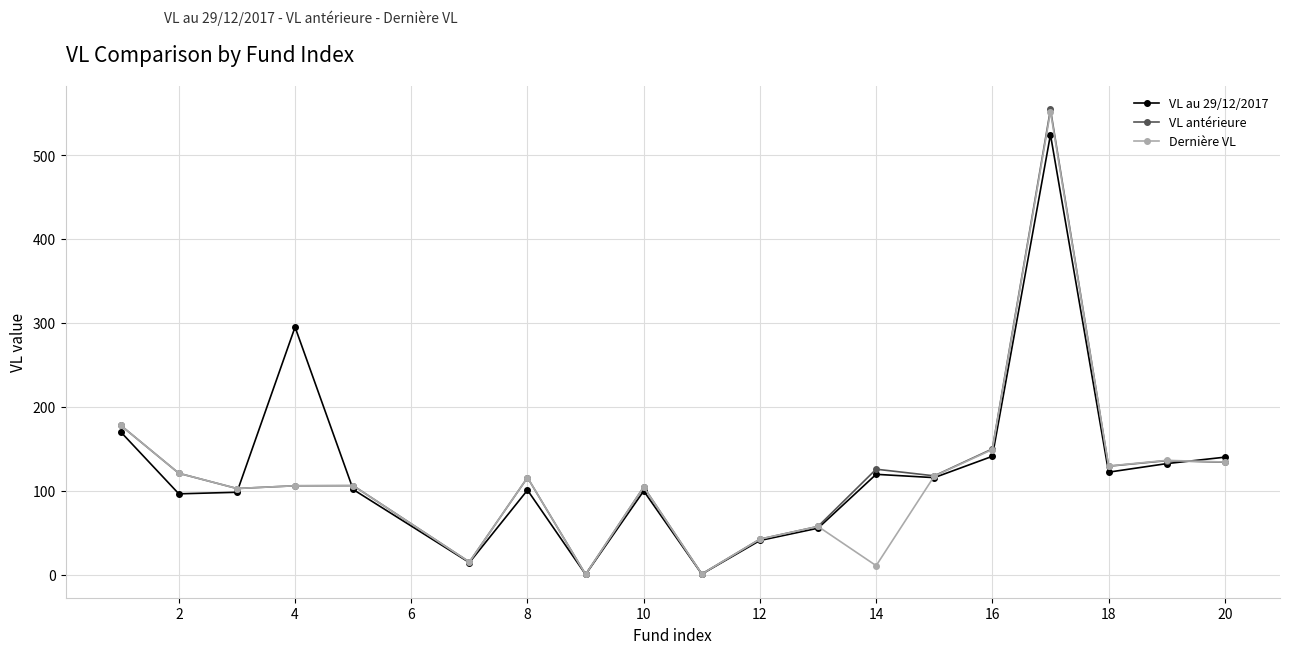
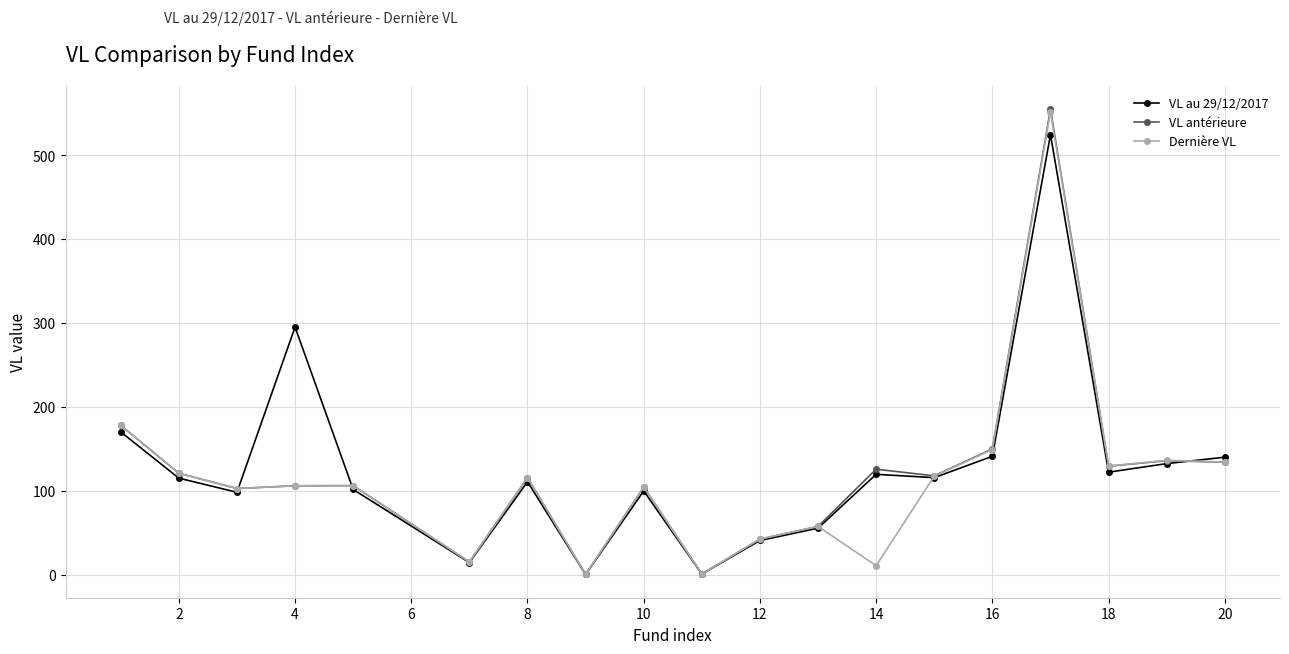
  {
    "VL au 29/12/2017": {
-     "2": 100,
+     "2": 120,
      "4": 300,
-     "8": 100,
+     "8": 110,
      "10": 100,
      "14": 120,
      "16": 140,
      "18": 120,
      "20": 140
    },
    "VL antérieure": {
      "14": 130
    },
    "Dernière VL": {
      "14": 10
    }
  }
